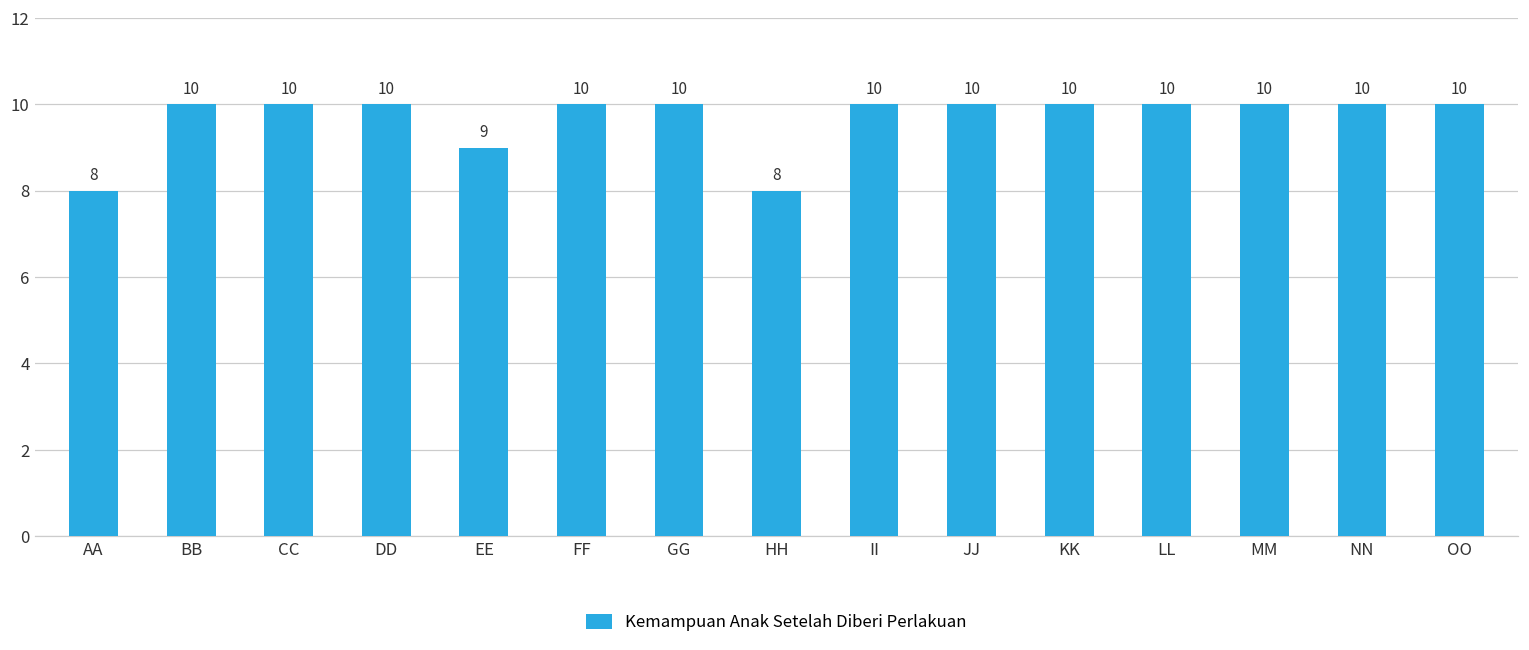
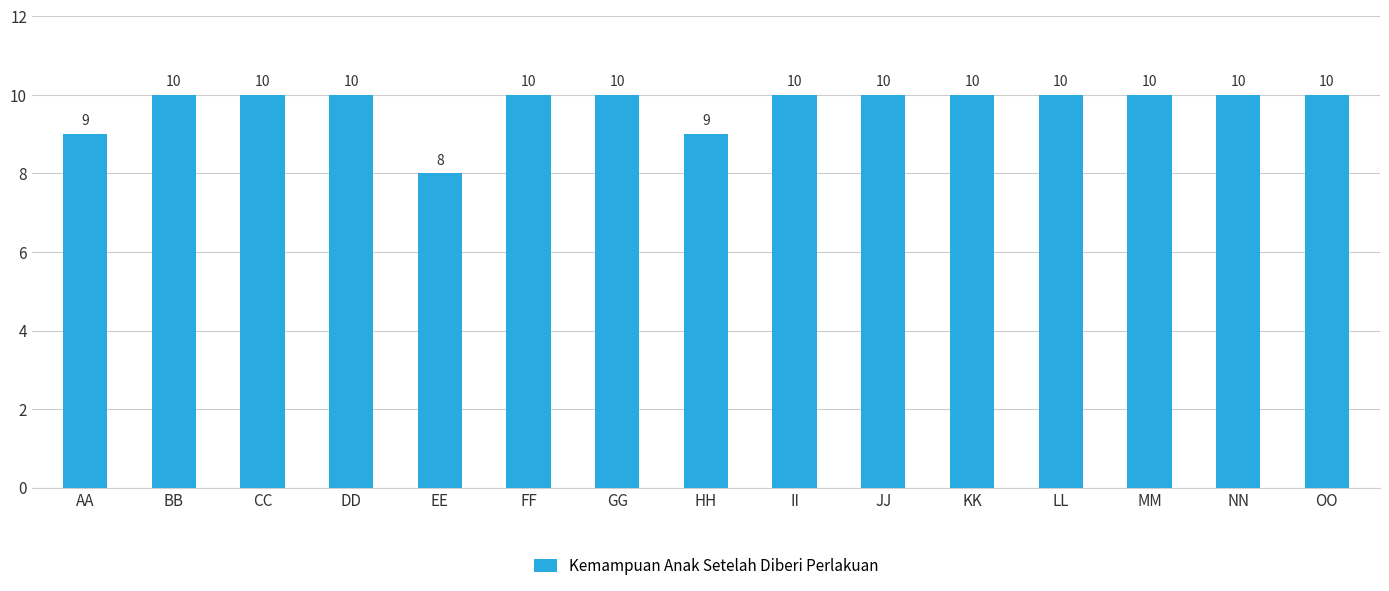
  {
-   "AA": 8,
+   "AA": 9,
    "BB": 10,
    "CC": 10,
    "DD": 10,
-   "EE": 9,
+   "EE": 8,
    "FF": 10,
    "GG": 10,
-   "HH": 8,
+   "HH": 9,
    "II": 10,
    "JJ": 10,
    "KK": 10,
    "LL": 10,
    "MM": 10,
    "NN": 10,
    "OO": 10
  }
